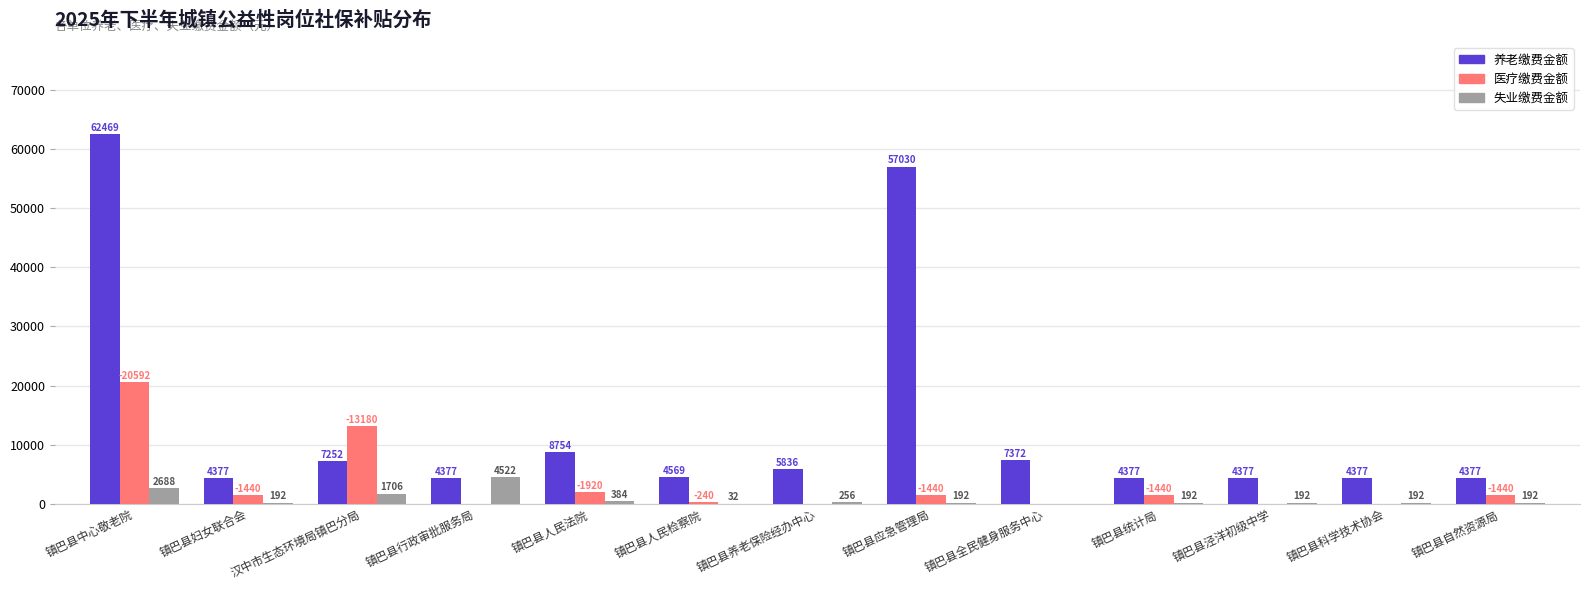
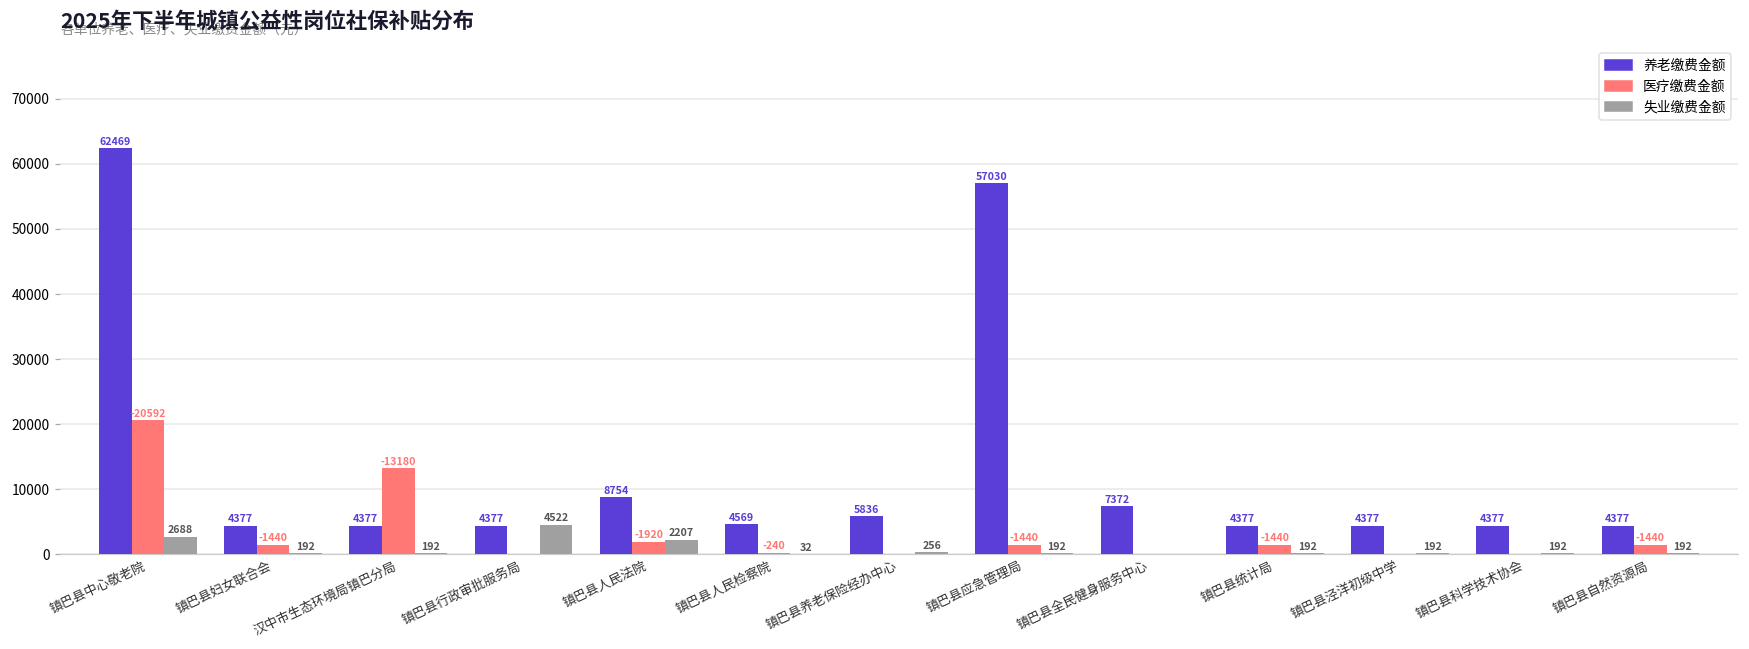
  {
    "养老缴费金额": {
      "镇巴县中心敬老院": 62469,
      "镇巴县妇女联合会": 4377,
-     "汉中市生态环境局镇巴分局": 7252,
+     "汉中市生态环境局镇巴分局": 4377,
      "镇巴县行政审批服务局": 4377,
      "镇巴县人民法院": 8754,
      "镇巴县人民检察院": 4569,
      "镇巴县养老保险经办中心": 5836,
      "镇巴县应急管理局": 57030,
      "镇巴县全民健身服务中心": 7372,
      "镇巴县统计局": 4377,
      "镇巴县泾洋初级中学": 4377,
      "镇巴县科学技术协会": 4377,
      "镇巴县自然资源局": 4377
    },
    "医疗缴费金额": {
      "镇巴县行政审批服务局": 0,
      "镇巴县养老保险经办中心": 0,
      "镇巴县全民健身服务中心": 0,
      "镇巴县泾洋初级中学": 0,
      "镇巴县科学技术协会": 0
    },
    "失业缴费金额": {
      "镇巴县中心敬老院": 2688,
      "镇巴县妇女联合会": 192,
-     "汉中市生态环境局镇巴分局": 1706,
+     "汉中市生态环境局镇巴分局": 192,
      "镇巴县行政审批服务局": 4522,
-     "镇巴县人民法院": 384,
+     "镇巴县人民法院": 2207,
      "镇巴县人民检察院": 32,
      "镇巴县养老保险经办中心": 256,
      "镇巴县应急管理局": 192,
      "镇巴县统计局": 192,
      "镇巴县泾洋初级中学": 192,
      "镇巴县科学技术协会": 192,
      "镇巴县自然资源局": 192
    }
  }
